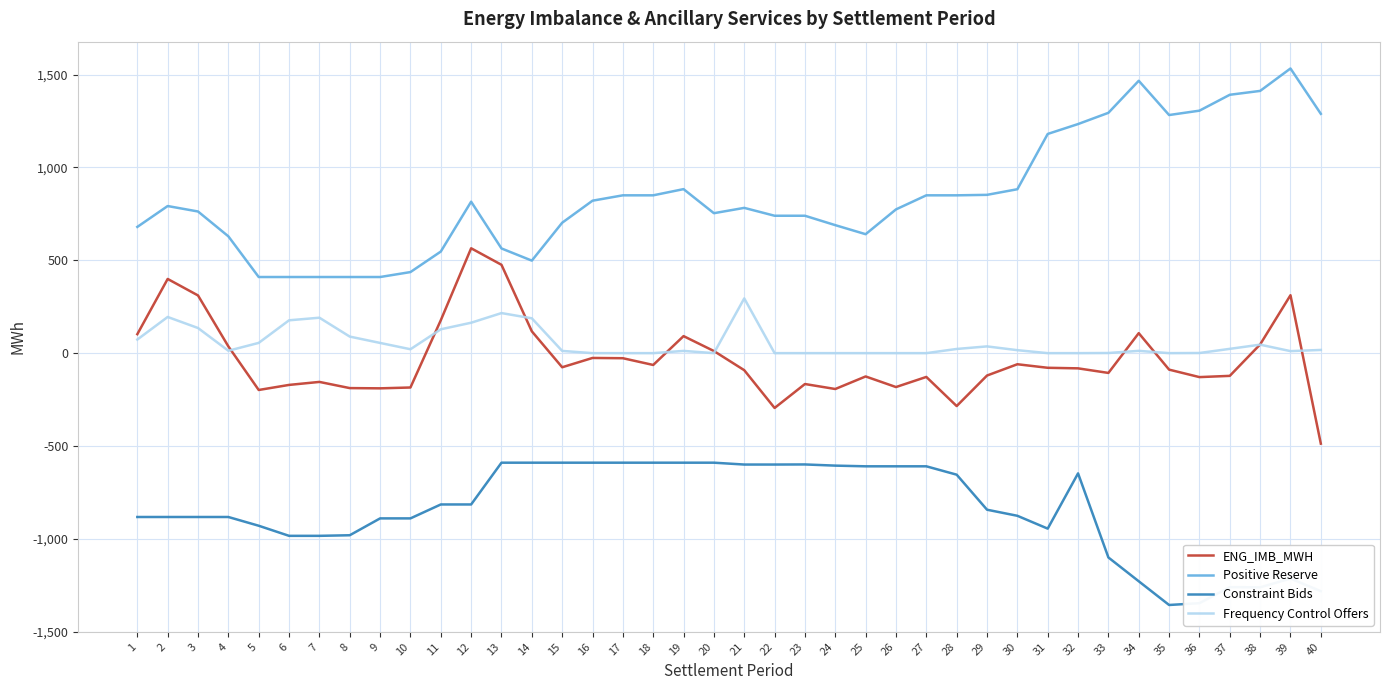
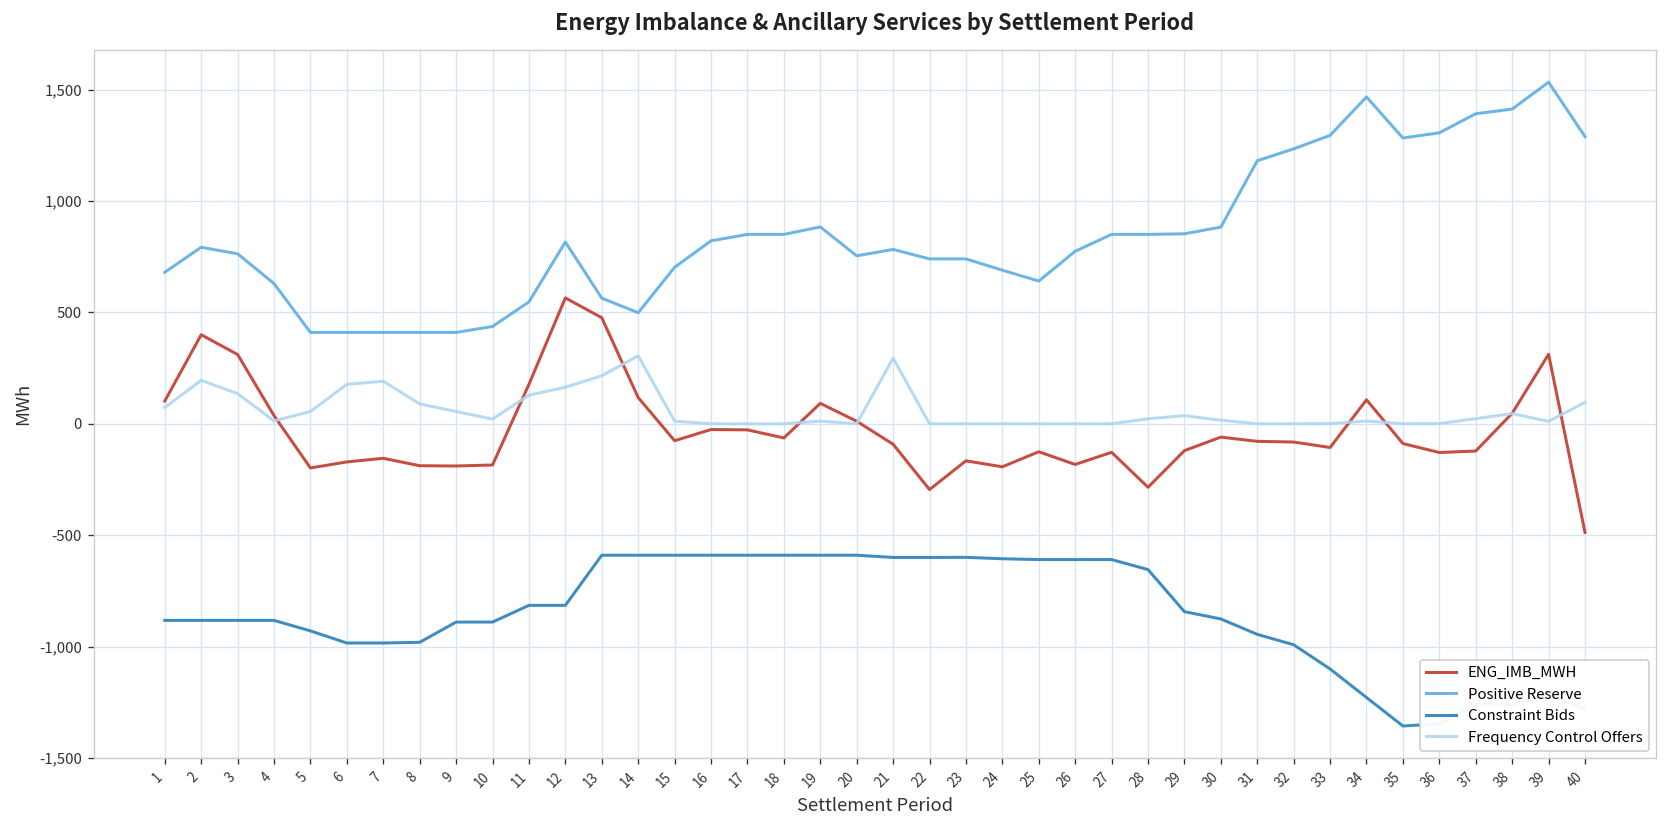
  {
    "ENG_IMB_MWH": {
      "1": "100",
      "2": "400",
      "3": "310",
      "4": "40",
      "5": "-200",
      "6": "-170",
      "7": "-150",
      "8": "-190",
      "9": "-190",
      "10": "-190",
      "11": "180",
      "12": "560",
      "13": "480",
      "14": "120",
      "15": "-80",
      "16": "-30",
      "17": "-30",
      "18": "-60",
      "19": "90",
      "21": "-90",
      "22": "-300",
      "23": "-170",
      "24": "-190",
      "25": "-130",
      "26": "-180",
      "27": "-130",
      "28": "-290",
      "29": "-120",
      "30": "-60",
      "31": "-80",
      "32": "-80",
      "33": "-110",
      "34": "110",
      "35": "-90",
      "36": "-130",
      "37": "-120",
      "39": "310",
      "40": "-490"
    },
    "Positive Reserve": {
      "1": "680",
      "2": "790",
      "3": "760",
      "4": "630",
      "5": "410",
      "6": "410",
      "7": "410",
      "8": "410",
      "9": "410",
      "10": "440",
      "11": "550",
      "12": "820",
      "13": "560",
      "14": "500",
      "15": "700",
      "16": "820",
      "17": "850",
      "18": "850",
      "19": "880",
      "20": "750",
      "21": "780",
      "22": "740",
      "23": "740",
      "24": "690",
      "25": "640",
      "26": "770",
      "27": "850",
      "28": "850",
      "29": "850",
      "30": "880",
      "31": "1,180",
      "32": "1,230",
      "33": "1,290",
      "34": "1,470",
      "35": "1,280",
      "36": "1,310",
      "37": "1,390",
      "38": "1,410",
      "39": "1,530",
      "40": "1,290"
    },
    "Constraint Bids": {
      "1": "-880",
      "2": "-880",
      "3": "-880",
      "4": "-880",
      "5": "-930",
      "6": "-980",
      "7": "-980",
      "8": "-980",
      "9": "-890",
      "10": "-890",
      "11": "-820",
      "12": "-820",
      "13": "-590",
      "14": "-590",
      "15": "-590",
      "16": "-590",
      "17": "-590",
      "18": "-590",
      "19": "-590",
      "20": "-590",
      "21": "-600",
      "22": "-600",
      "23": "-600",
      "24": "-610",
      "25": "-610",
      "26": "-610",
      "27": "-610",
      "28": "-650",
      "29": "-840",
      "30": "-880",
      "31": "-950",
-     "32": "-650",
+     "32": "-990",
      "33": "-1,100",
      "34": "-1,230",
      "35": "-1,360"
    },
    "Frequency Control Offers": {
      "1": "70",
      "2": "190",
      "3": "140",
      "4": "10",
      "5": "60",
      "6": "180",
      "7": "190",
      "8": "90",
      "9": "60",
      "10": "20",
      "11": "130",
      "12": "160",
      "13": "220",
-     "14": "190",
+     "14": "300",
      "15": "10",
      "16": "0",
      "17": "0",
      "18": "0",
      "19": "10",
      "21": "290",
      "22": "0",
      "23": "0",
      "24": "0",
      "25": "0",
      "26": "0",
      "27": "0",
      "28": "20",
      "29": "40",
      "30": "20",
      "31": "0",
      "32": "0",
      "33": "0",
      "34": "10",
      "35": "0",
      "36": "0",
      "37": "20",
      "39": "10",
-     "40": "20"
+     "40": "100"
    }
  }
